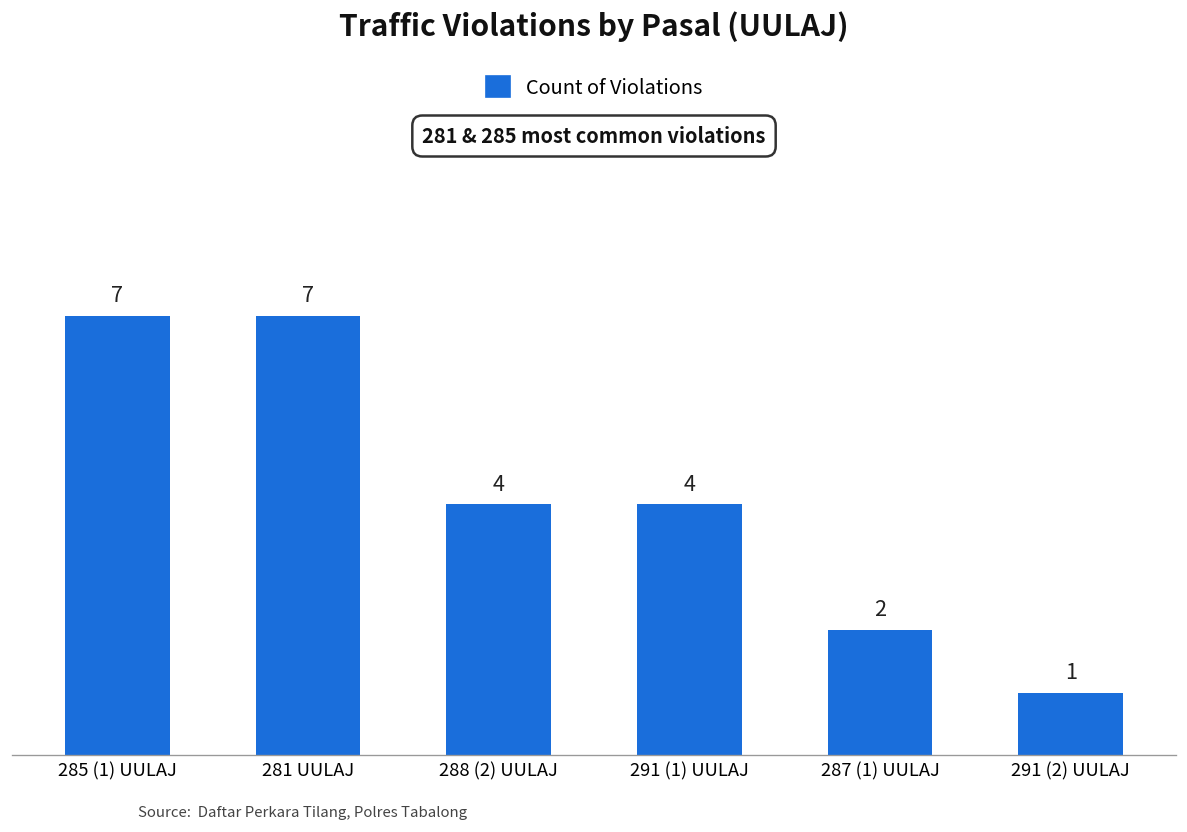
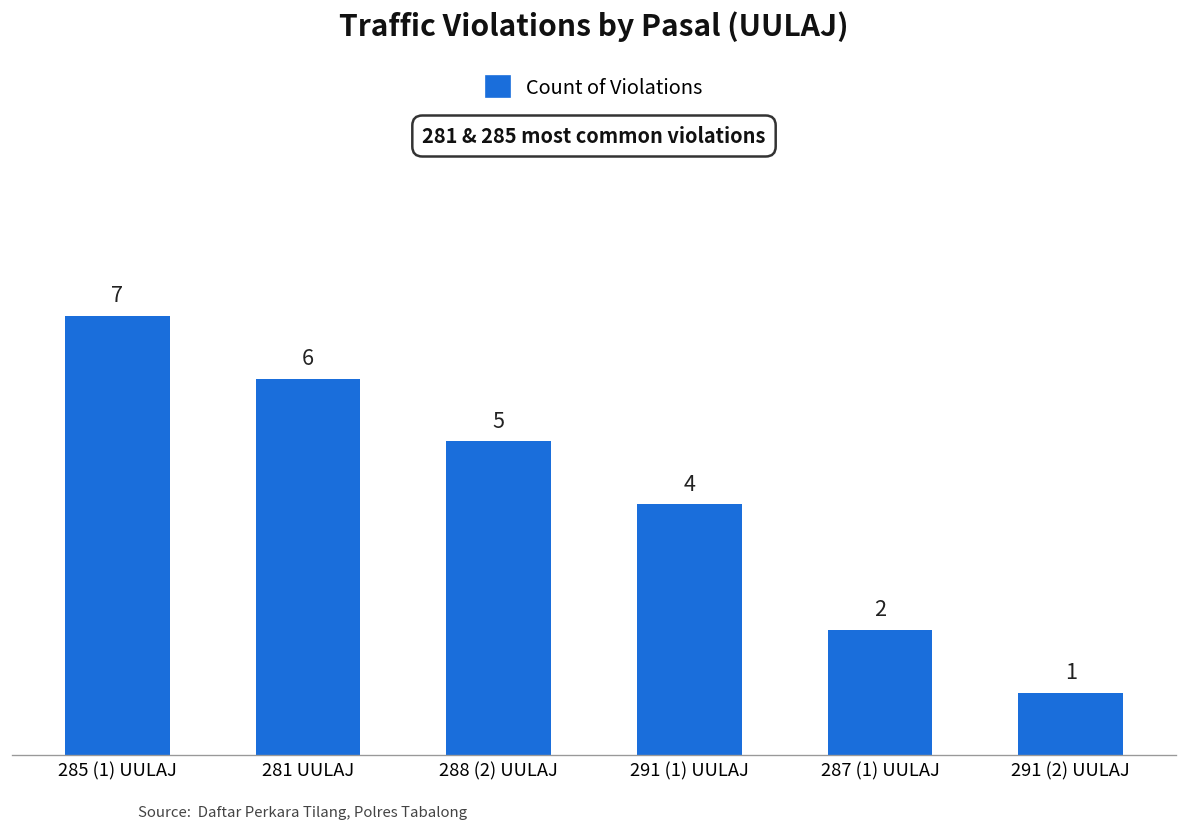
  {
    "285 (1) UULAJ": 7,
-   "281 UULAJ": 7,
-   "288 (2) UULAJ": 4,
+   "281 UULAJ": 6,
+   "288 (2) UULAJ": 5,
    "291 (1) UULAJ": 4,
    "287 (1) UULAJ": 2,
    "291 (2) UULAJ": 1
  }
